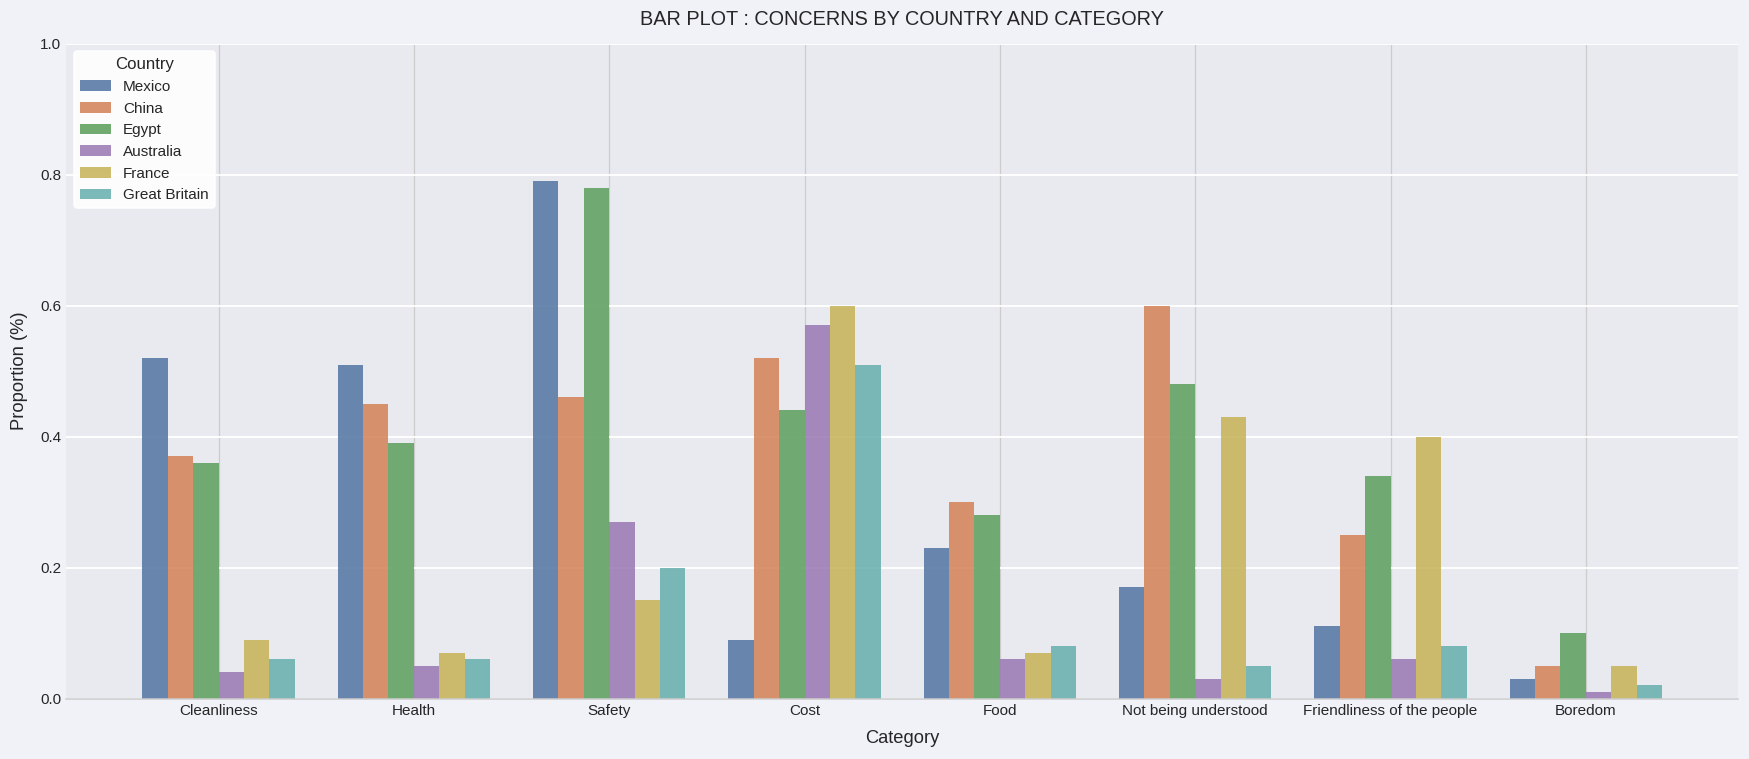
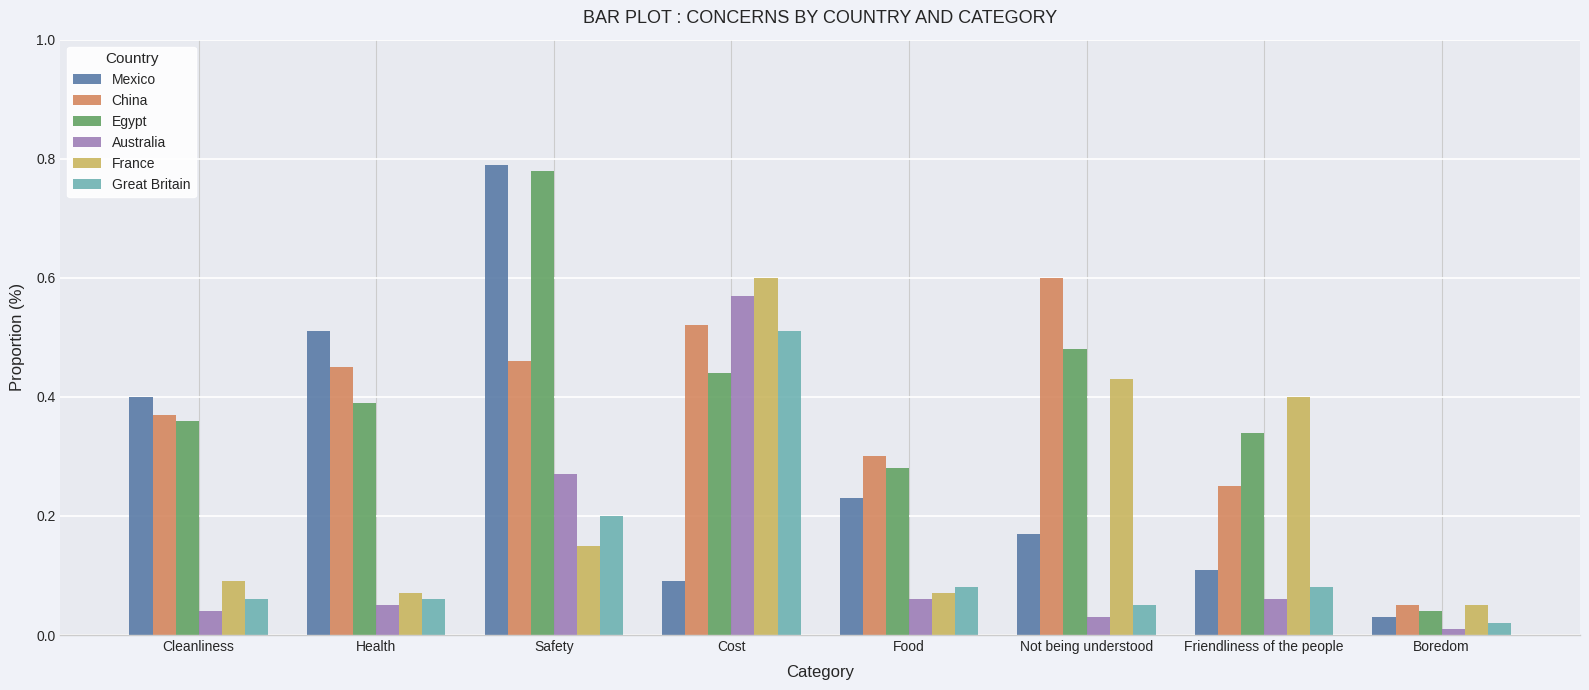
  {
    "Mexico": {
-     "Cleanliness": 0.52,
+     "Cleanliness": 0.40,
      "Health": 0.51,
      "Safety": 0.79,
      "Cost": 0.09,
      "Food": 0.23,
      "Not being understood": 0.17,
      "Friendliness of the people": 0.11,
      "Boredom": 0.03
    },
    "Egypt": {
      "Cleanliness": 0.36,
      "Health": 0.39,
      "Safety": 0.78,
      "Cost": 0.44,
      "Food": 0.28,
      "Not being understood": 0.48,
      "Friendliness of the people": 0.34,
-     "Boredom": 0.10
+     "Boredom": 0.04
    },
    "Australia": {
      "Cleanliness": 0.04,
      "Health": 0.05,
      "Safety": 0.27,
      "Cost": 0.57,
      "Food": 0.06,
      "Not being understood": 0.03,
      "Friendliness of the people": 0.06,
      "Boredom": 0.01
    },
    "Great Britain": {
      "Cleanliness": 0.06,
      "Health": 0.06,
      "Safety": 0.20,
      "Cost": 0.51,
      "Food": 0.08,
      "Not being understood": 0.05,
      "Friendliness of the people": 0.08,
      "Boredom": 0.02
    }
  }
